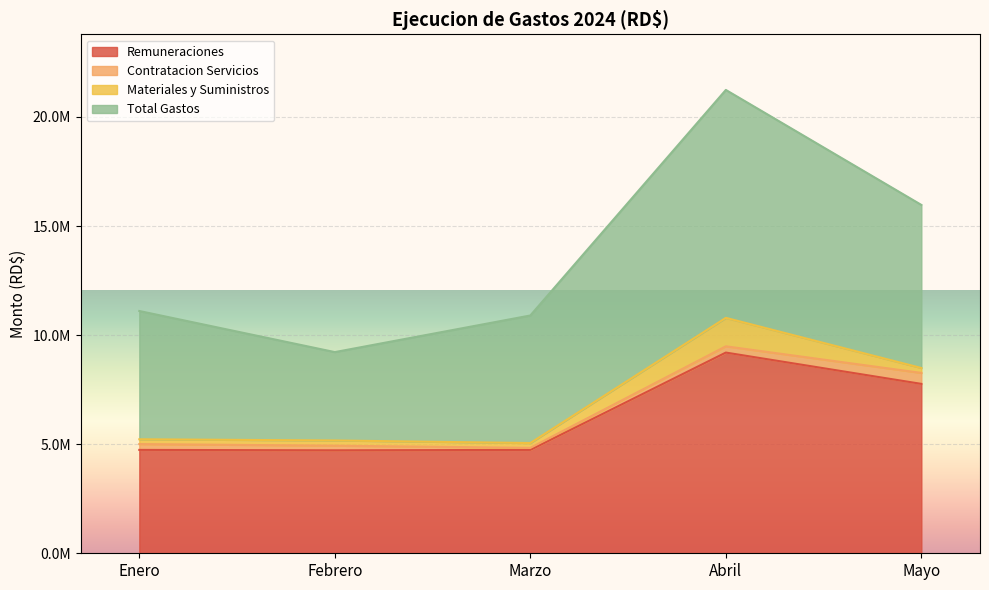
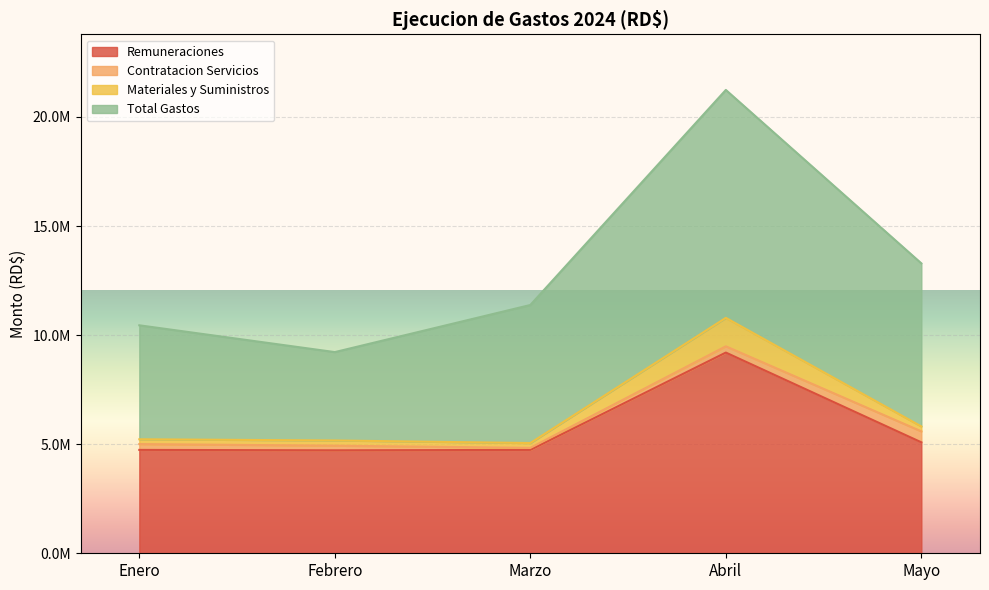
  {
    "Remuneraciones": {
      "Enero": 4700000,
      "Febrero": 4700000,
      "Abril": 9200000,
-     "Mayo": 7800000
+     "Mayo": 5100000
    },
    "Total Gastos": {
-     "Enero": 5900000,
+     "Enero": 5200000,
      "Febrero": 4100000,
-     "Marzo": 5800000,
+     "Marzo": 6300000,
      "Abril": 10400000,
      "Mayo": 7500000
    }
  }
